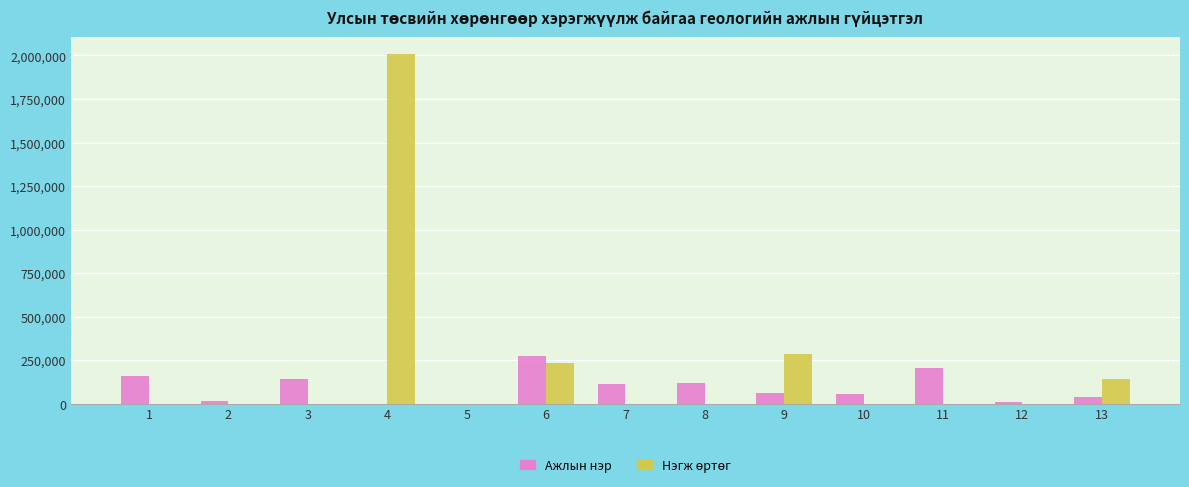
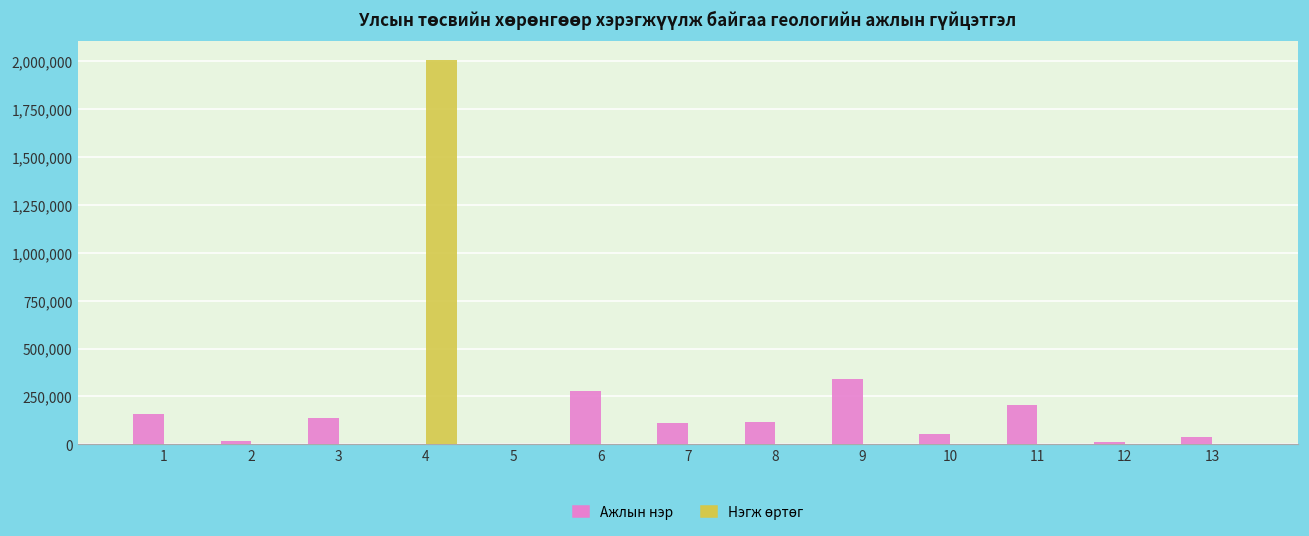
  {
    "Ажлын нэр": {
      "1": "160,000",
      "2": "20,000",
      "3": "140,000",
      "4": "0",
      "5": "0",
      "6": "280,000",
      "7": "110,000",
      "8": "120,000",
-     "9": "60,000",
+     "9": "340,000",
      "10": "50,000",
      "11": "200,000",
      "13": "40,000"
    },
    "Нэгж өртөг": {
      "1": "0",
      "2": "0",
      "3": "0",
      "4": "2,010,000",
      "5": "0",
-     "6": "230,000",
+     "6": "0",
      "7": "0",
      "8": "0",
-     "9": "290,000",
+     "9": "0",
      "10": "0",
      "11": "0",
      "12": "0",
-     "13": "140,000"
+     "13": "0"
    }
  }
